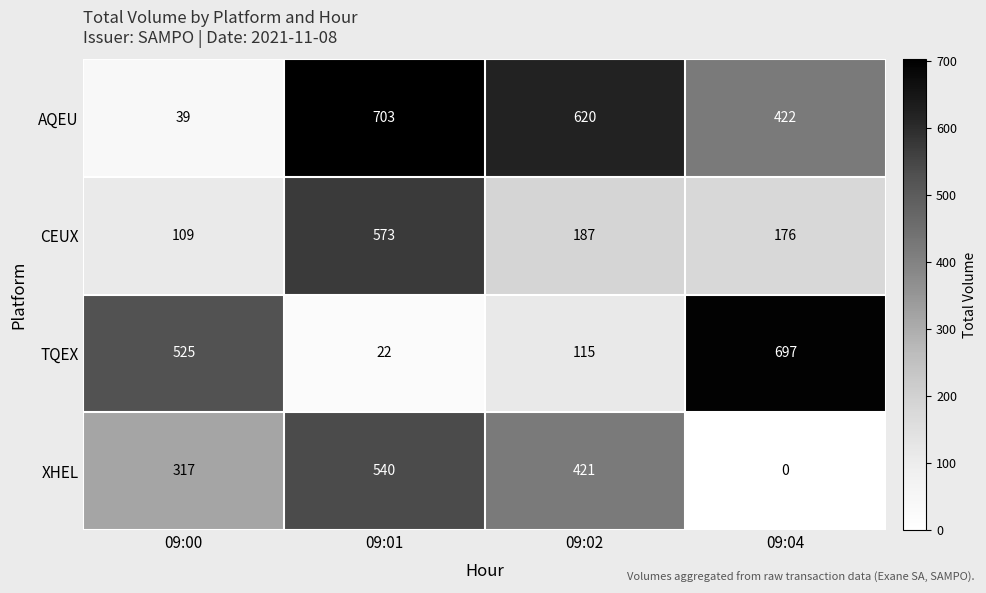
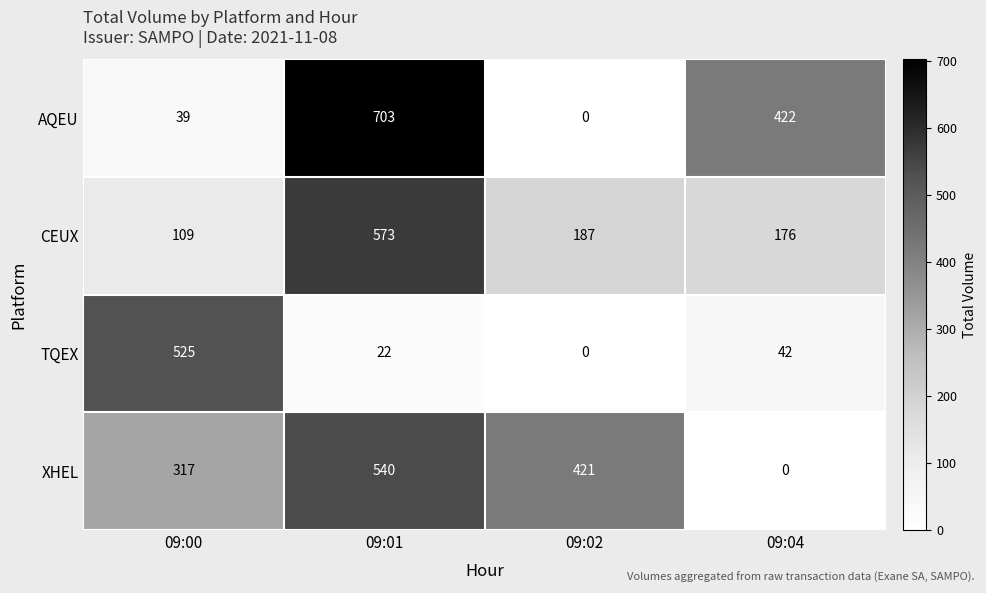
  {
    "AQEU": {
      "09:00": 39,
      "09:01": 703,
-     "09:02": 620,
+     "09:02": 0,
      "09:04": 422
    },
    "CEUX": {
      "09:00": 109,
      "09:01": 573,
      "09:02": 187,
      "09:04": 176
    },
    "TQEX": {
      "09:00": 525,
      "09:01": 22,
-     "09:02": 115,
-     "09:04": 697
+     "09:02": 0,
+     "09:04": 42
    },
    "XHEL": {
      "09:00": 317,
      "09:01": 540,
      "09:02": 421,
      "09:04": 0
    }
  }
